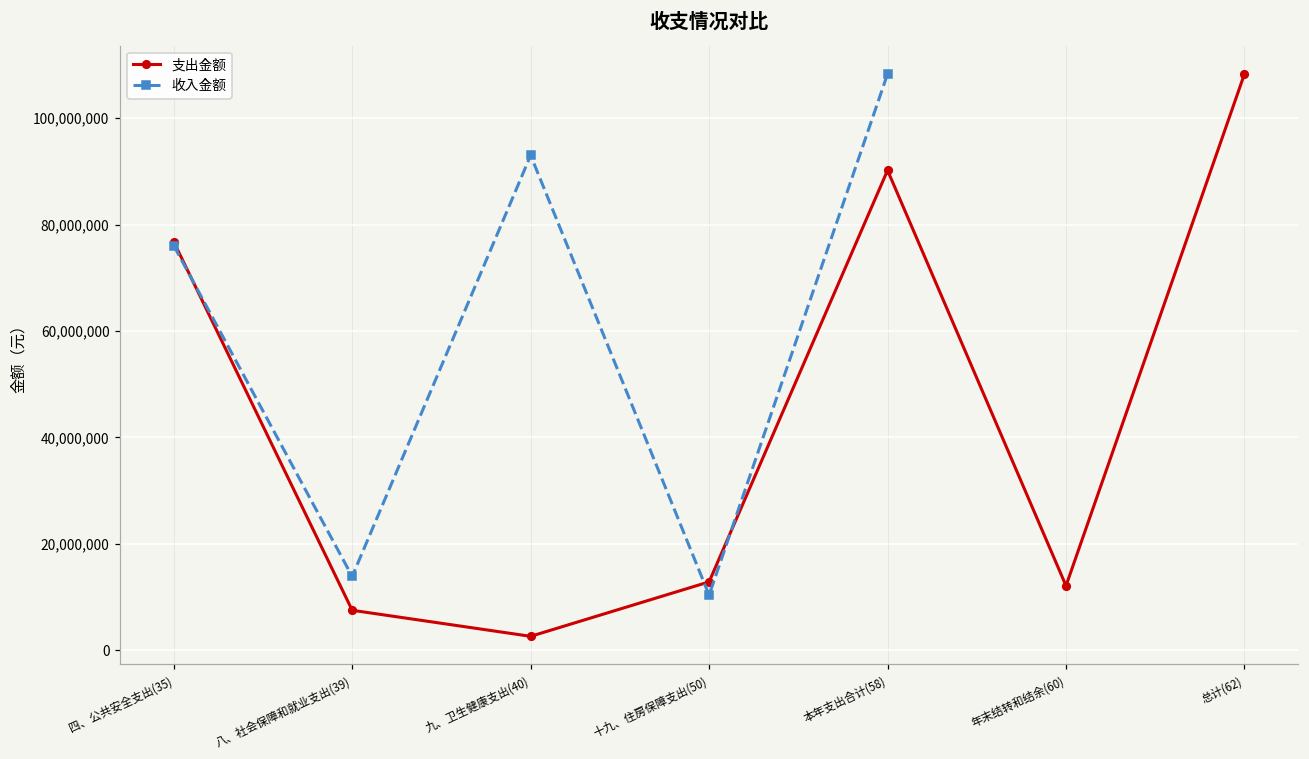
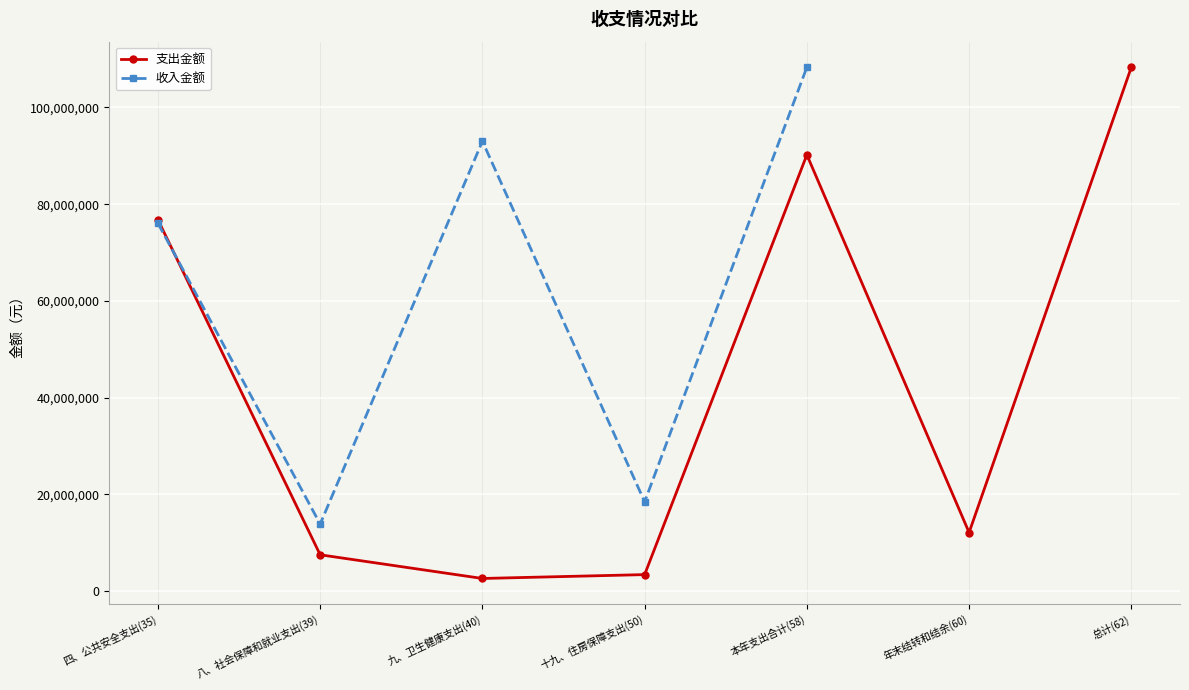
  {
    "支出金额": {
      "四、公共安全支出(35)": "77,000,000",
      "八、社会保障和就业支出(39)": "7,000,000",
      "九、卫生健康支出(40)": "3,000,000",
-     "十九、住房保障支出(50)": "13,000,000",
+     "十九、住房保障支出(50)": "3,000,000",
      "本年支出合计(58)": "90,000,000",
      "年末结转和结余(60)": "12,000,000",
      "总计(62)": "108,000,000"
    },
    "收入金额": {
      "四、公共安全支出(35)": "76,000,000",
      "八、社会保障和就业支出(39)": "14,000,000",
      "九、卫生健康支出(40)": "93,000,000",
-     "十九、住房保障支出(50)": "10,000,000",
+     "十九、住房保障支出(50)": "18,000,000",
      "本年支出合计(58)": "108,000,000"
    }
  }
